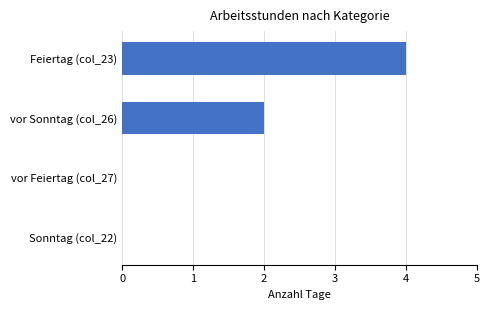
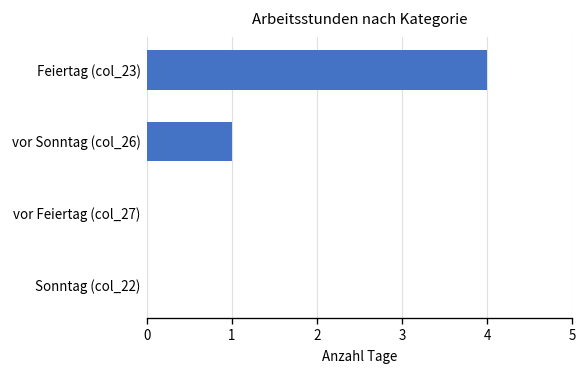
  {
    "Feiertag (col_23)": 4,
-   "vor Sonntag (col_26)": 2,
+   "vor Sonntag (col_26)": 1,
    "vor Feiertag (col_27)": 0,
    "Sonntag (col_22)": 0
  }
